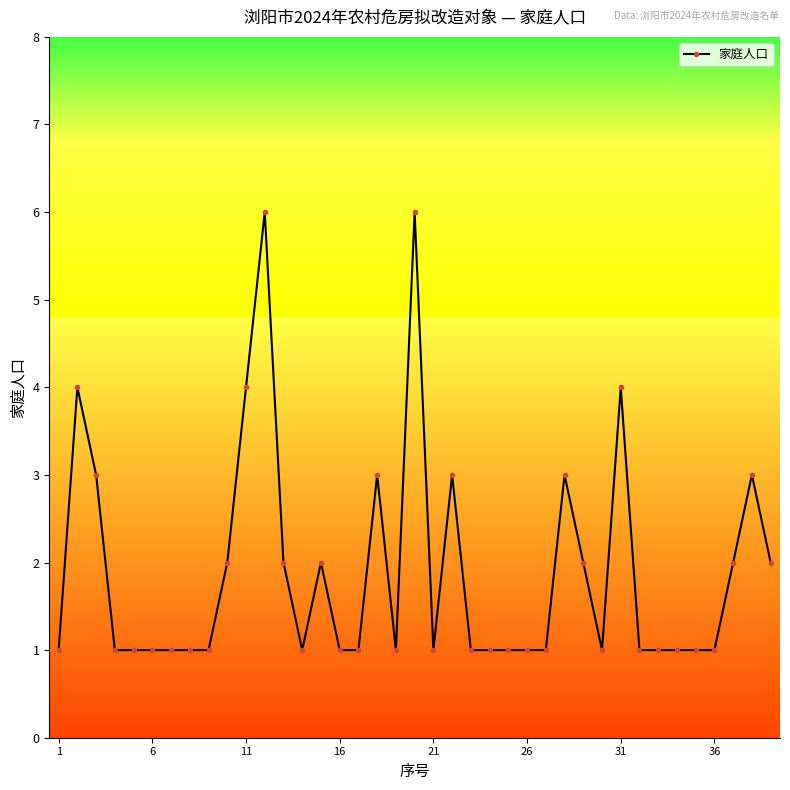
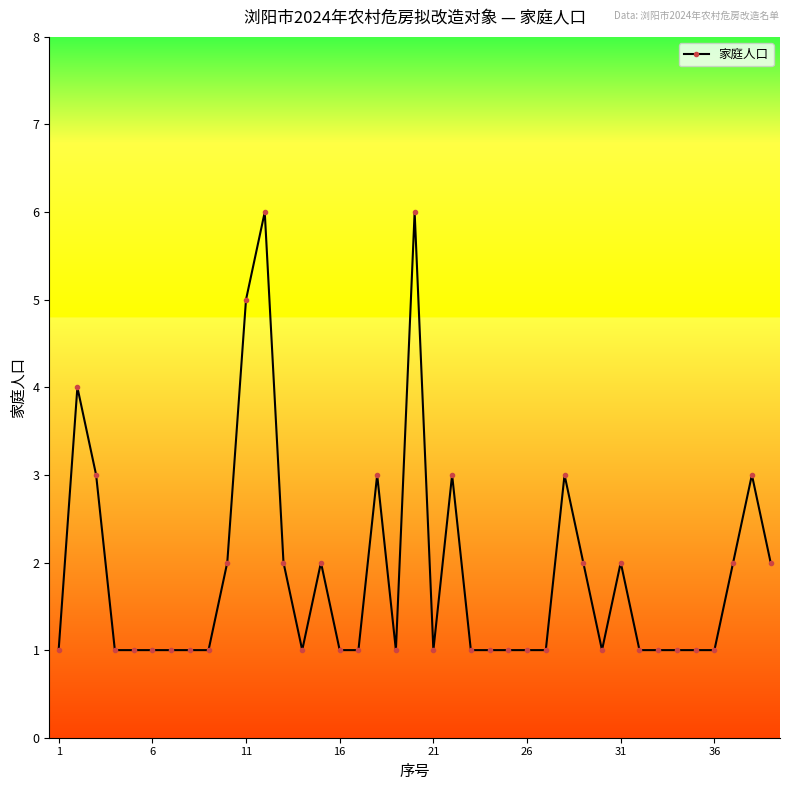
  {
    "1": 1,
    "6": 1,
-   "11": 4,
+   "11": 5,
    "16": 1,
    "21": 1,
    "26": 1,
-   "31": 4,
+   "31": 2,
    "36": 1
  }
